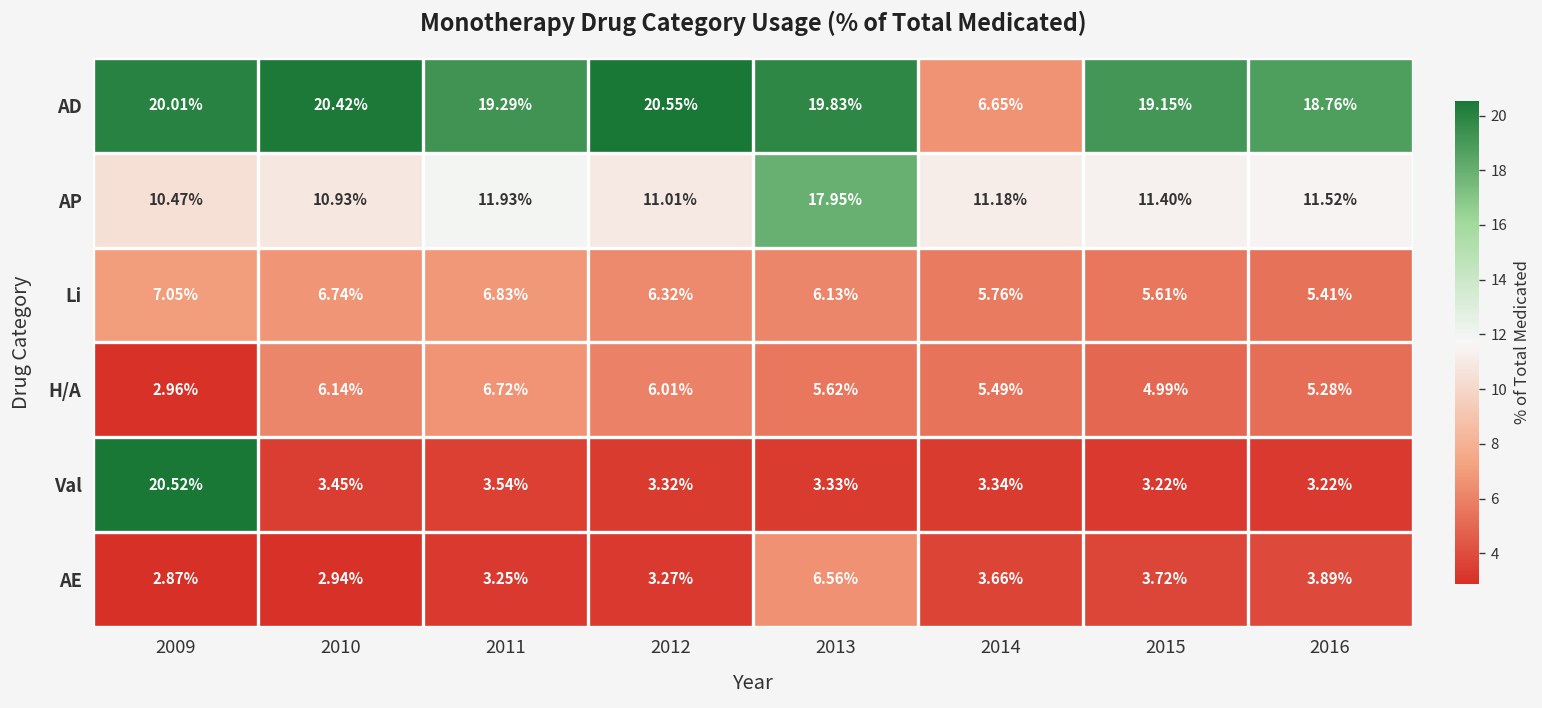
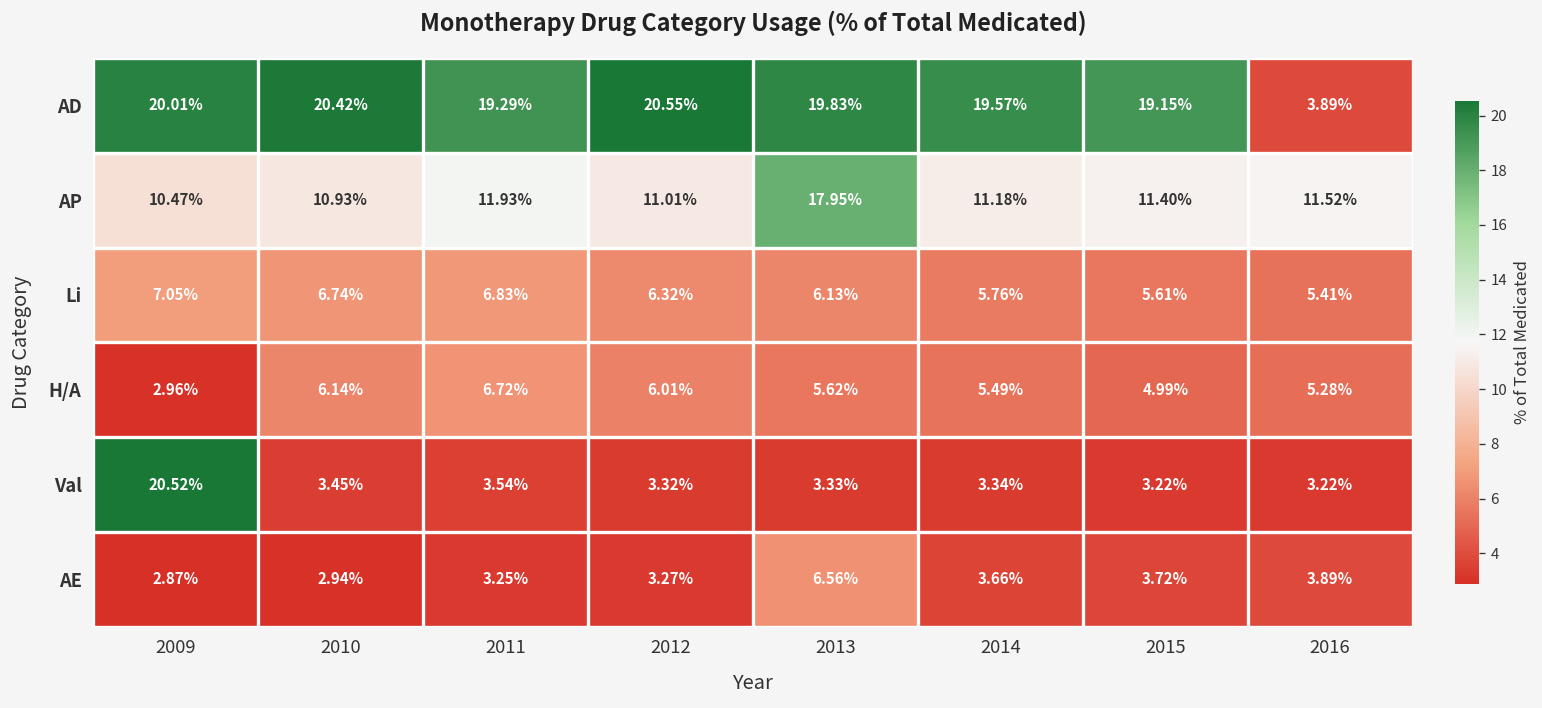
  {
    "AD": {
      "2009": "20.01%",
      "2010": "20.42%",
      "2011": "19.29%",
      "2012": "20.55%",
      "2013": "19.83%",
-     "2014": "6.65%",
+     "2014": "19.57%",
      "2015": "19.15%",
-     "2016": "18.76%"
+     "2016": "3.89%"
    },
    "AP": {
      "2009": "10.47%",
      "2010": "10.93%",
      "2011": "11.93%",
      "2012": "11.01%",
      "2013": "17.95%",
      "2014": "11.18%",
      "2015": "11.40%",
      "2016": "11.52%"
    },
    "Li": {
      "2009": "7.05%",
      "2010": "6.74%",
      "2011": "6.83%",
      "2012": "6.32%",
      "2013": "6.13%",
      "2014": "5.76%",
      "2015": "5.61%",
      "2016": "5.41%"
    },
    "H/A": {
      "2009": "2.96%",
      "2010": "6.14%",
      "2011": "6.72%",
      "2012": "6.01%",
      "2013": "5.62%",
      "2014": "5.49%",
      "2015": "4.99%",
      "2016": "5.28%"
    },
    "Val": {
      "2009": "20.52%",
      "2010": "3.45%",
      "2011": "3.54%",
      "2012": "3.32%",
      "2013": "3.33%",
      "2014": "3.34%",
      "2015": "3.22%",
      "2016": "3.22%"
    },
    "AE": {
      "2009": "2.87%",
      "2010": "2.94%",
      "2011": "3.25%",
      "2012": "3.27%",
      "2013": "6.56%",
      "2014": "3.66%",
      "2015": "3.72%",
      "2016": "3.89%"
    }
  }
